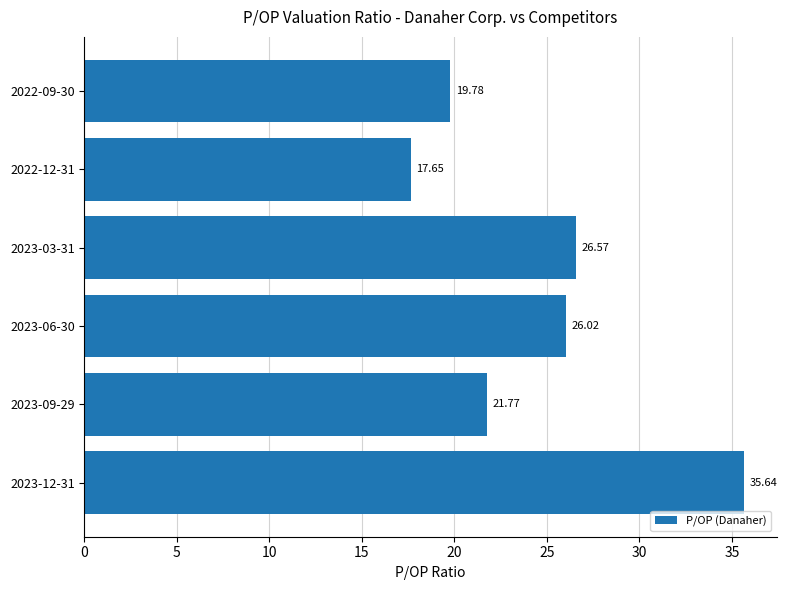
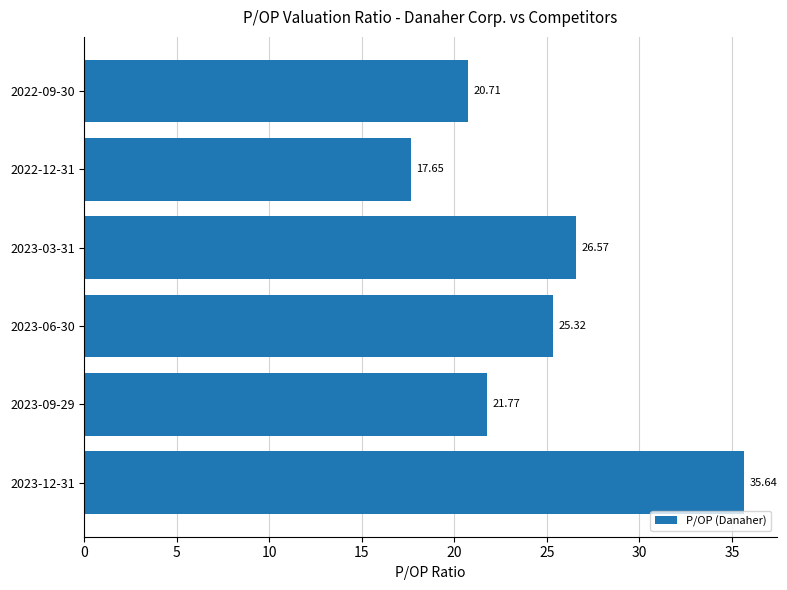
  {
-   "2022-09-30": 19.78,
+   "2022-09-30": 20.71,
    "2022-12-31": 17.65,
    "2023-03-31": 26.57,
-   "2023-06-30": 26.02,
+   "2023-06-30": 25.32,
    "2023-09-29": 21.77,
    "2023-12-31": 35.64
  }
